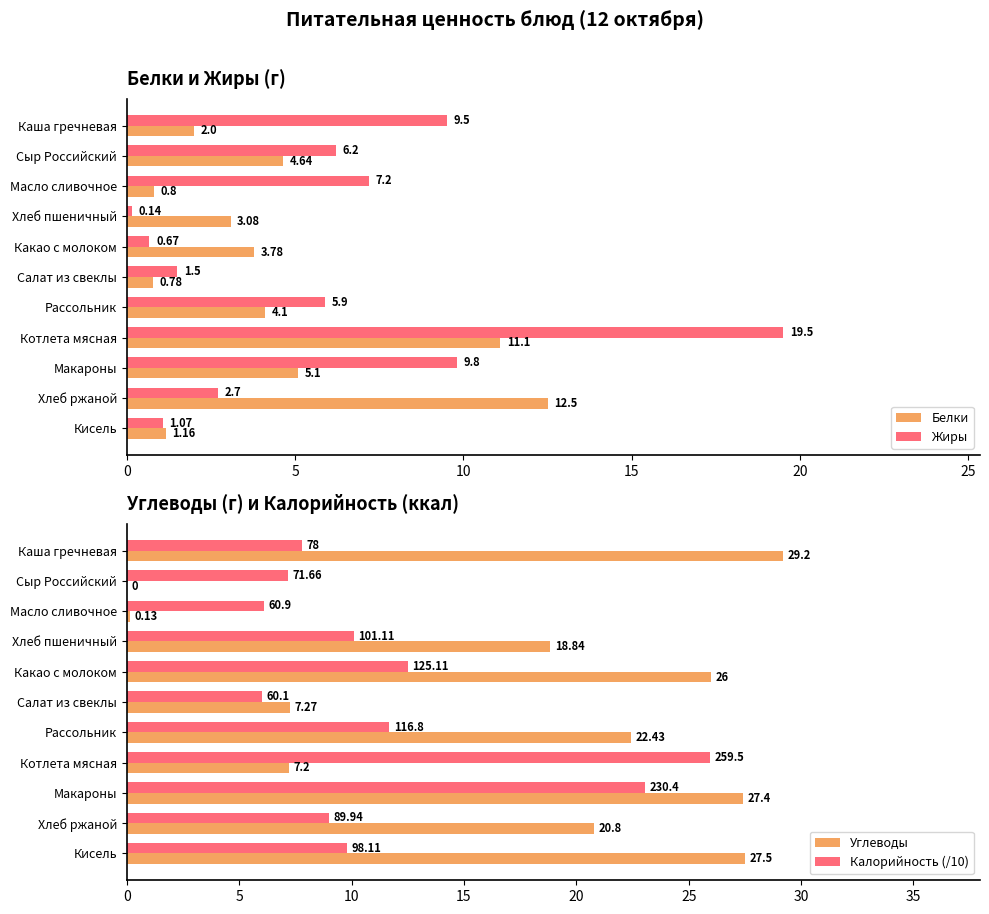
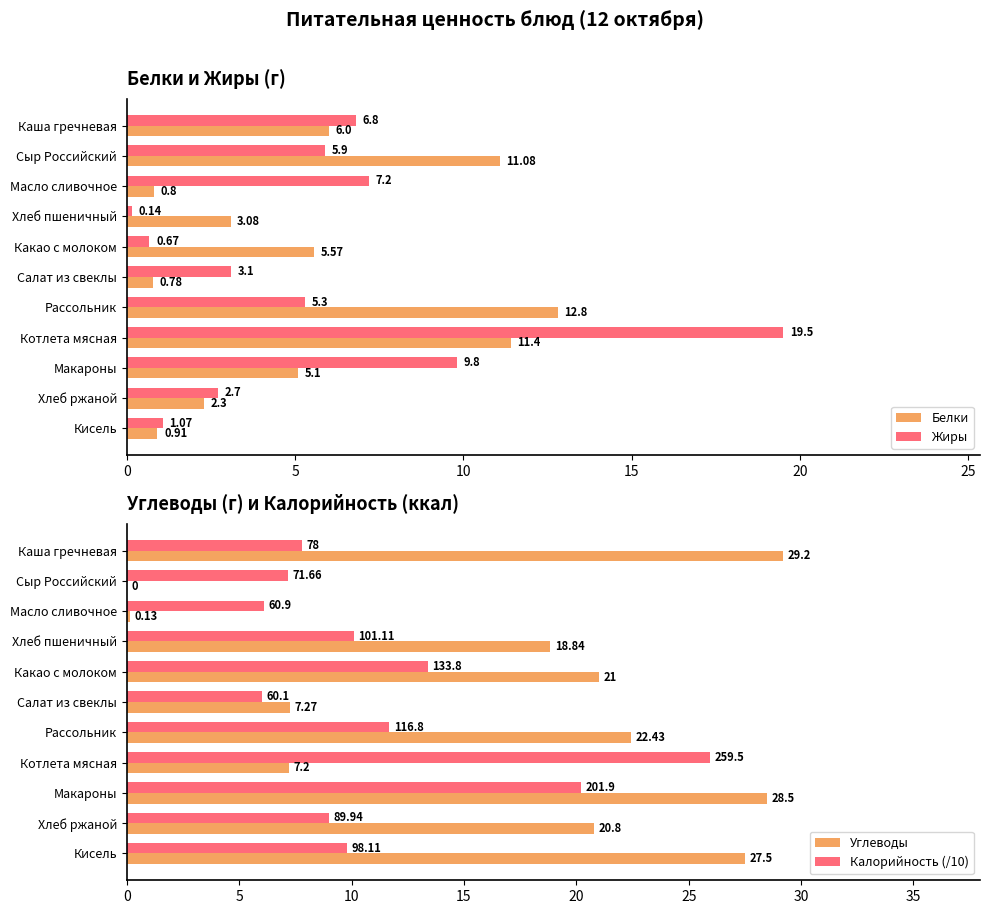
  {
    "Белки и Жиры (г)": {
      "Белки": {
-       "Каша гречневая": 2.0,
-       "Сыр Российский": 4.64,
+       "Каша гречневая": 6.0,
+       "Сыр Российский": 11.08,
        "Масло сливочное": 0.8,
        "Хлеб пшеничный": 3.08,
-       "Какао с молоком": 3.78,
+       "Какао с молоком": 5.57,
        "Салат из свеклы": 0.78,
-       "Рассольник": 4.1,
-       "Котлета мясная": 11.1,
+       "Рассольник": 12.8,
+       "Котлета мясная": 11.4,
        "Макароны": 5.1,
-       "Хлеб ржаной": 12.5,
-       "Кисель": 1.16
+       "Хлеб ржаной": 2.3,
+       "Кисель": 0.91
      },
      "Жиры": {
-       "Каша гречневая": 9.5,
-       "Сыр Российский": 6.2,
+       "Каша гречневая": 6.8,
+       "Сыр Российский": 5.9,
        "Масло сливочное": 7.2,
        "Хлеб пшеничный": 0.14,
        "Какао с молоком": 0.67,
-       "Салат из свеклы": 1.5,
-       "Рассольник": 5.9,
+       "Салат из свеклы": 3.1,
+       "Рассольник": 5.3,
        "Котлета мясная": 19.5,
        "Макароны": 9.8,
        "Хлеб ржаной": 2.7,
        "Кисель": 1.07
      }
    },
    "Углеводы (г) и Калорийность (ккал)": {
      "Углеводы": {
        "Каша гречневая": 29.2,
        "Сыр Российский": 0,
        "Масло сливочное": 0.13,
        "Хлеб пшеничный": 18.84,
-       "Какао с молоком": 26,
+       "Какао с молоком": 21,
        "Салат из свеклы": 7.27,
        "Рассольник": 22.43,
        "Котлета мясная": 7.2,
-       "Макароны": 27.4,
+       "Макароны": 28.5,
        "Хлеб ржаной": 20.8,
        "Кисель": 27.5
      },
      "Калорийность (/10)": {
-       "Какао с молоком": 125.11,
-       "Макароны": 230.4
+       "Какао с молоком": 133.8,
+       "Макароны": 201.9
      }
    }
  }
